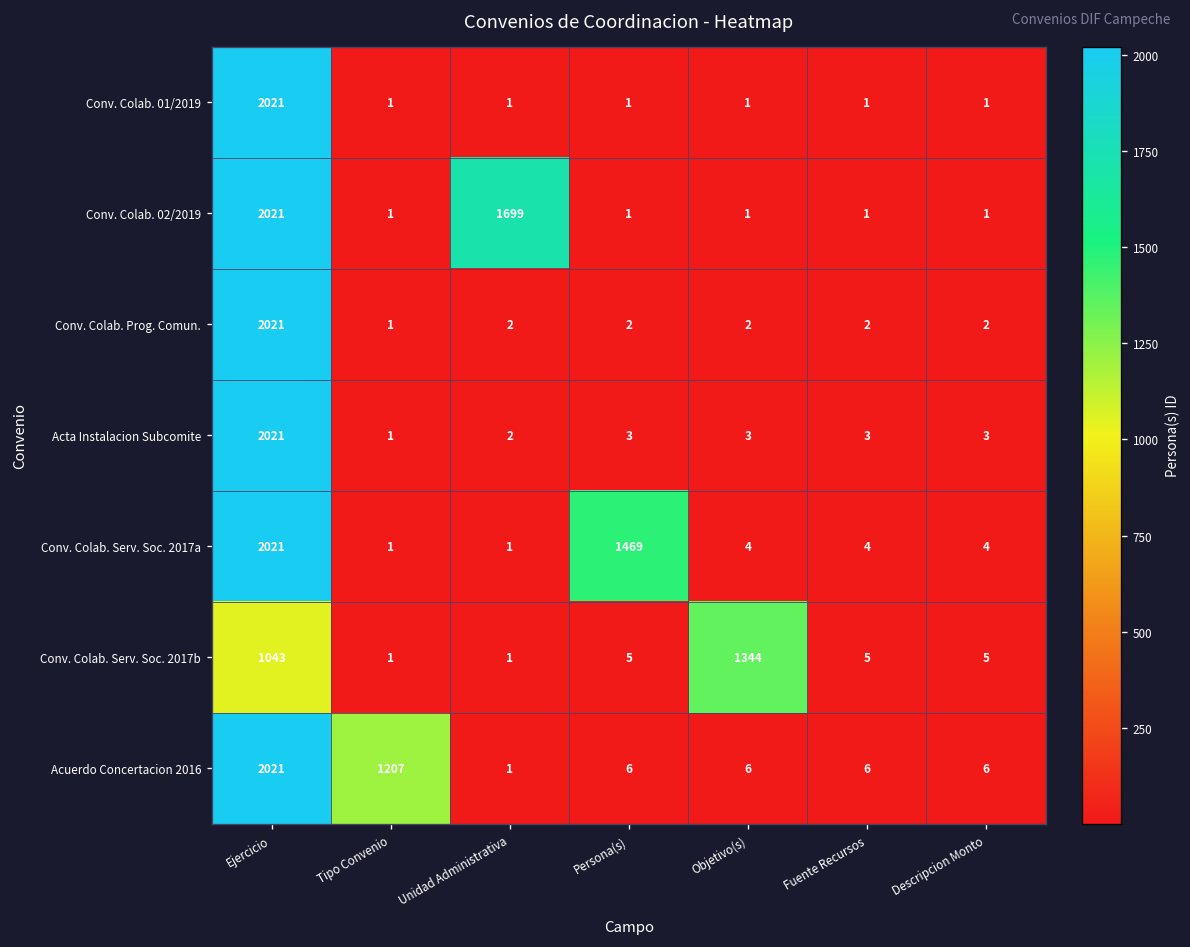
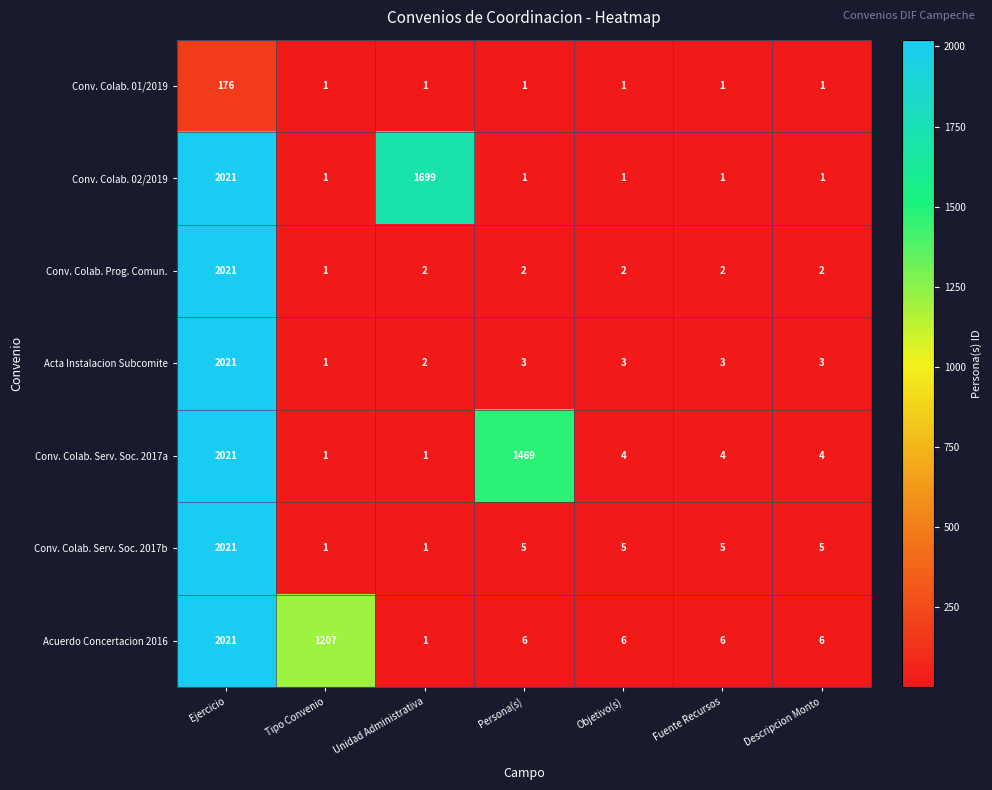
  {
    "Conv. Colab. 01/2019": {
-     "Ejercicio": 2021,
+     "Ejercicio": 176,
      "Tipo Convenio": 1,
      "Unidad Administrativa": 1,
      "Persona(s)": 1,
      "Objetivo(s)": 1,
      "Fuente Recursos": 1,
      "Descripcion Monto": 1
    },
    "Conv. Colab. 02/2019": {
      "Ejercicio": 2021,
      "Tipo Convenio": 1,
      "Unidad Administrativa": 1699,
      "Persona(s)": 1,
      "Objetivo(s)": 1,
      "Fuente Recursos": 1,
      "Descripcion Monto": 1
    },
    "Conv. Colab. Prog. Comun.": {
      "Ejercicio": 2021,
      "Tipo Convenio": 1,
      "Unidad Administrativa": 2,
      "Persona(s)": 2,
      "Objetivo(s)": 2,
      "Fuente Recursos": 2,
      "Descripcion Monto": 2
    },
    "Acta Instalacion Subcomite": {
      "Ejercicio": 2021,
      "Tipo Convenio": 1,
      "Unidad Administrativa": 2,
      "Persona(s)": 3,
      "Objetivo(s)": 3,
      "Fuente Recursos": 3,
      "Descripcion Monto": 3
    },
    "Conv. Colab. Serv. Soc. 2017a": {
      "Ejercicio": 2021,
      "Tipo Convenio": 1,
      "Unidad Administrativa": 1,
      "Persona(s)": 1469,
      "Objetivo(s)": 4,
      "Fuente Recursos": 4,
      "Descripcion Monto": 4
    },
    "Conv. Colab. Serv. Soc. 2017b": {
-     "Ejercicio": 1043,
+     "Ejercicio": 2021,
      "Tipo Convenio": 1,
      "Unidad Administrativa": 1,
      "Persona(s)": 5,
-     "Objetivo(s)": 1344,
+     "Objetivo(s)": 5,
      "Fuente Recursos": 5,
      "Descripcion Monto": 5
    },
    "Acuerdo Concertacion 2016": {
      "Ejercicio": 2021,
      "Tipo Convenio": 1207,
      "Unidad Administrativa": 1,
      "Persona(s)": 6,
      "Objetivo(s)": 6,
      "Fuente Recursos": 6,
      "Descripcion Monto": 6
    }
  }
